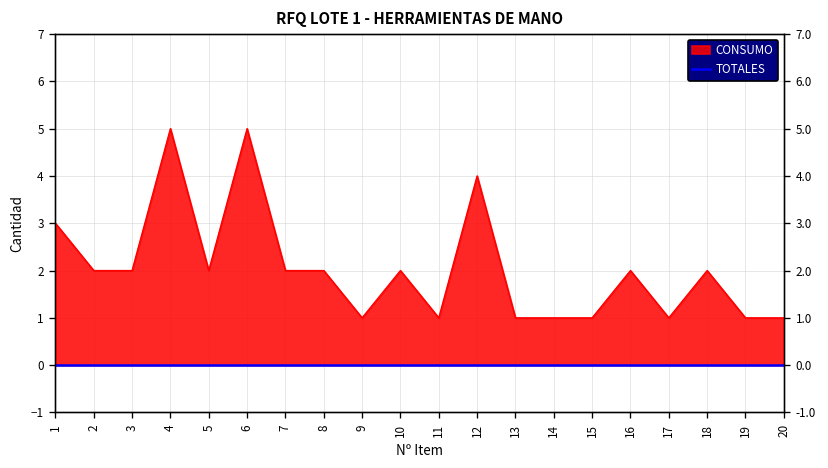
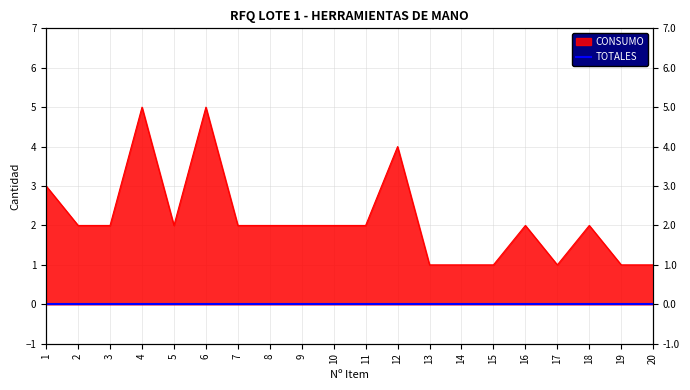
  {
    "CONSUMO": {
      "1": 3,
      "2": 2,
      "3": 2,
      "4": 5,
      "5": 2,
      "6": 5,
      "7": 2,
      "8": 2,
-     "9": 1,
+     "9": 2,
      "10": 2,
-     "11": 1,
+     "11": 2,
      "12": 4,
      "13": 1,
      "14": 1,
      "15": 1,
      "16": 2,
      "17": 1,
      "18": 2,
      "19": 1,
      "20": 1
    },
    "TOTALES": {
      "1": 0,
      "2": 0,
      "3": 0,
      "4": 0,
      "5": 0,
      "6": 0,
      "7": 0,
      "8": 0,
      "9": 0,
      "10": 0,
      "11": 0,
      "12": 0,
      "13": 0,
      "14": 0,
      "15": 0,
      "16": 0,
      "17": 0,
      "18": 0,
      "19": 0,
      "20": 0
    }
  }
